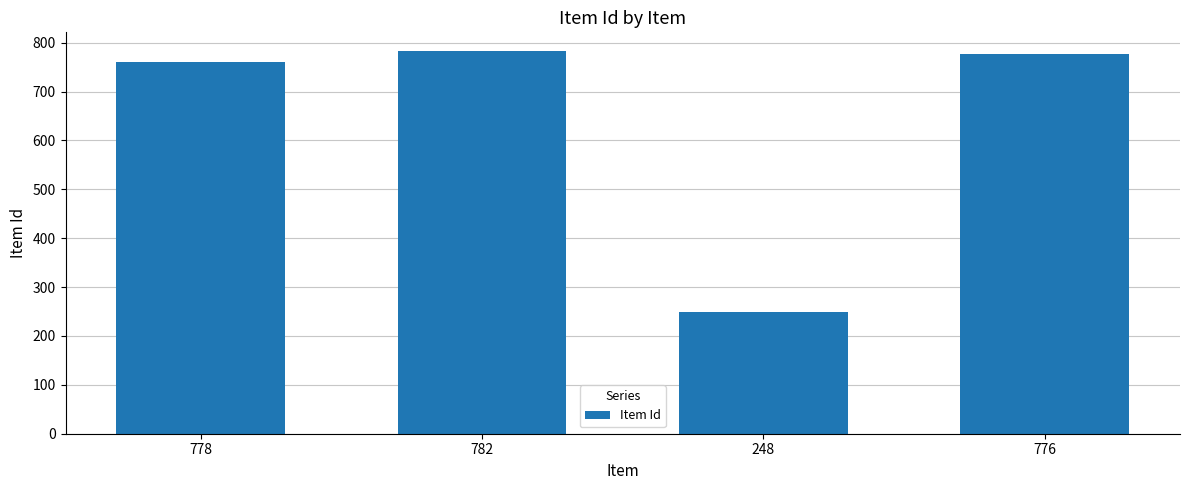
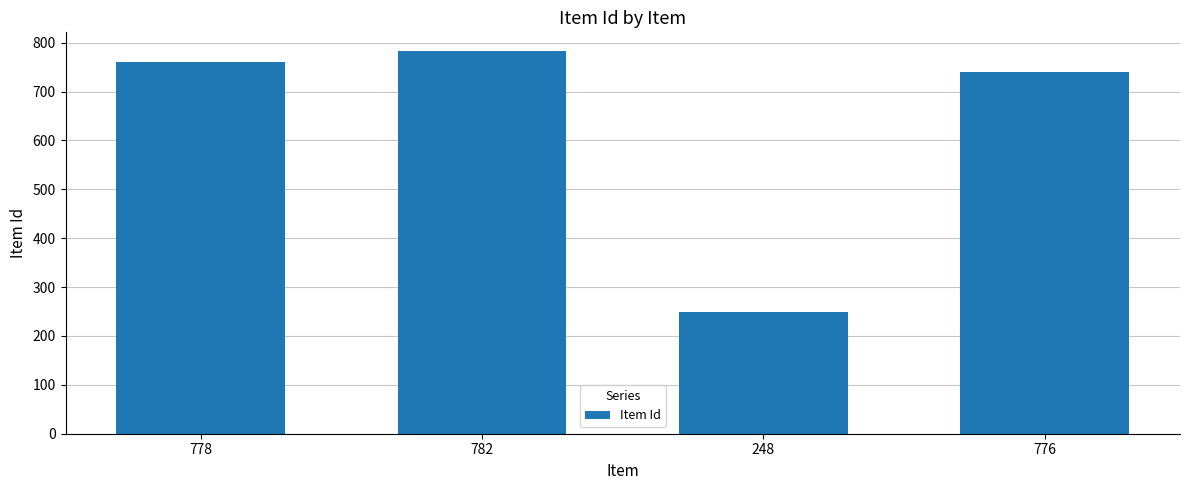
  {
    "778": 760,
    "782": 780,
    "248": 250,
-   "776": 780
+   "776": 740
  }
